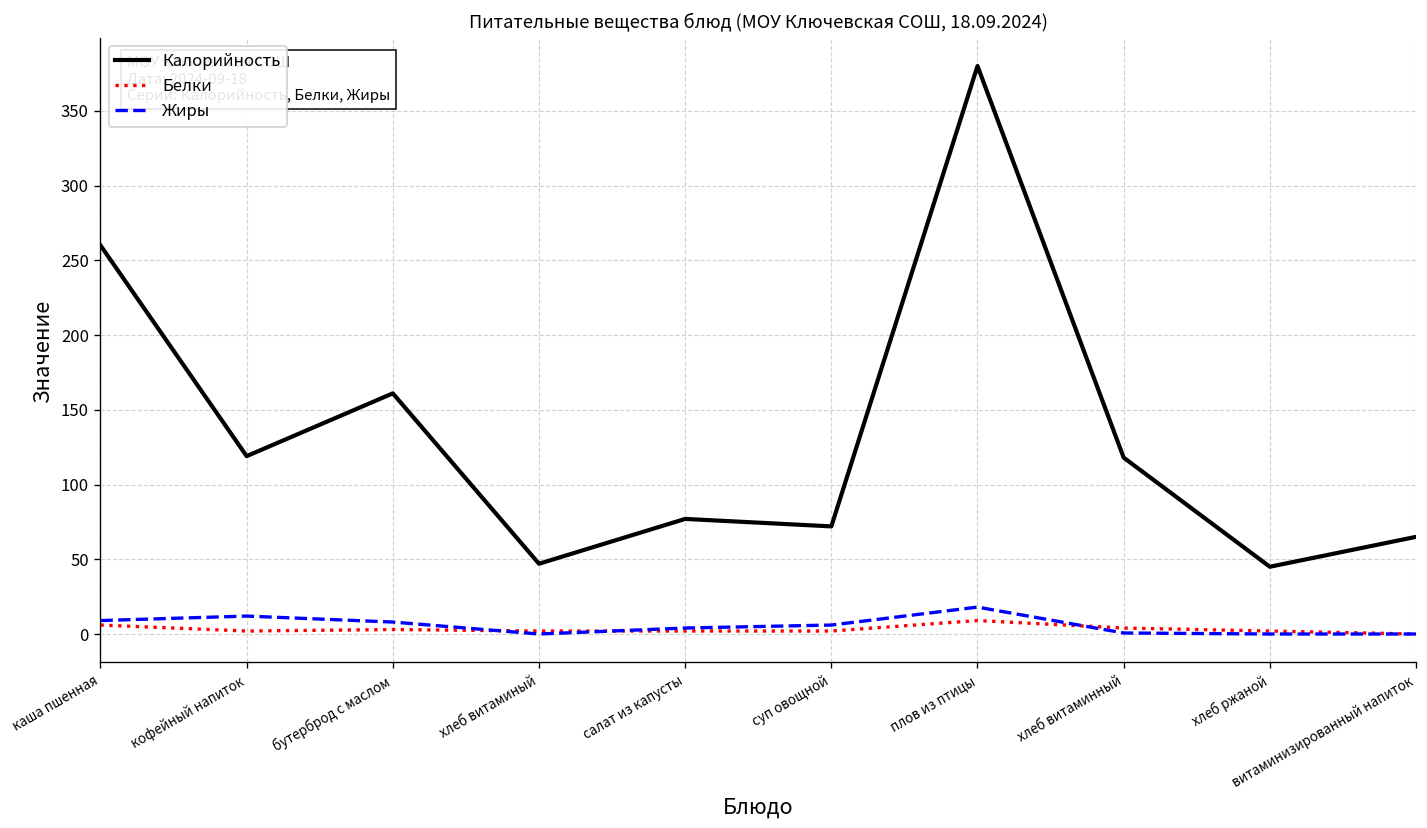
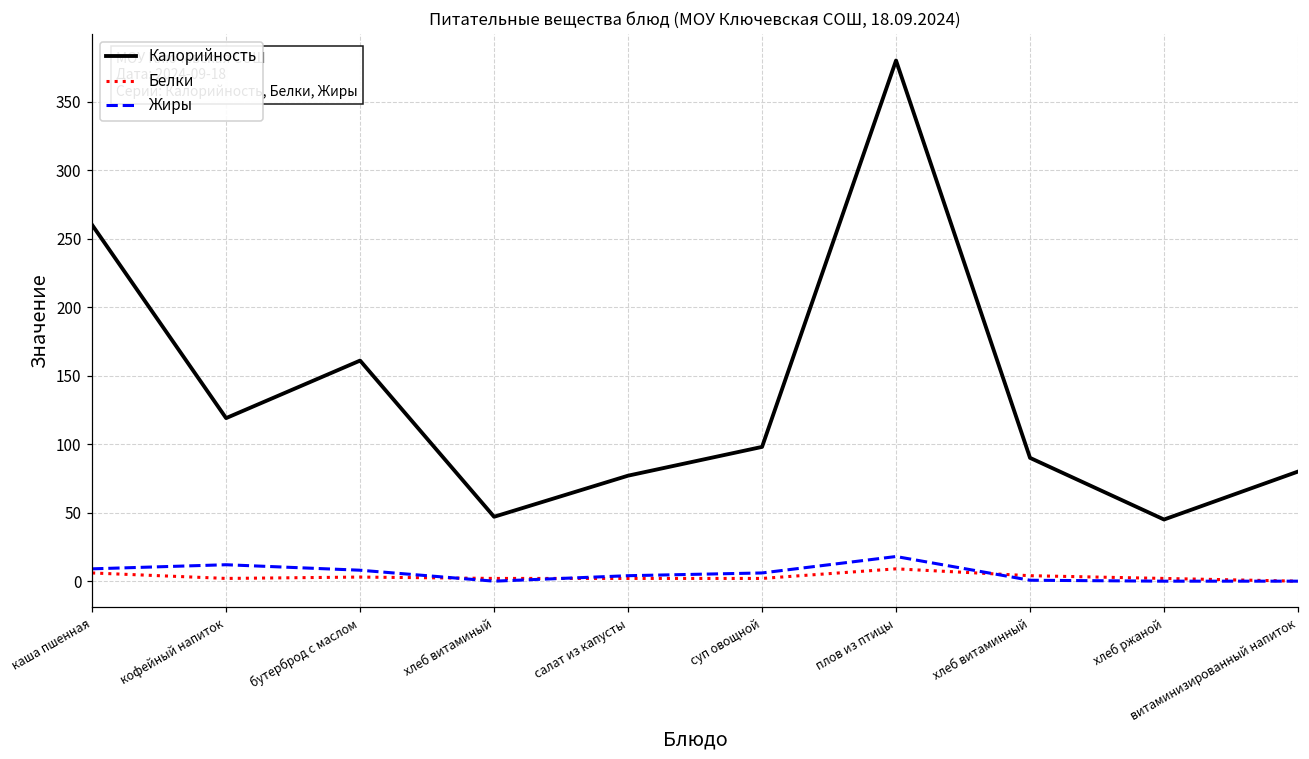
  {
    "Калорийность": {
      "каша пшенная": 260,
      "кофейный напиток": 119,
      "бутерброд с маслом": 161,
      "хлеб витаминый": 47,
      "салат из капусты": 77,
-     "суп овощной": 72,
+     "суп овощной": 98,
      "плов из птицы": 380,
-     "хлеб витаминный": 118,
+     "хлеб витаминный": 90,
      "хлеб ржаной": 45,
-     "витаминизированный напиток": 65
+     "витаминизированный напиток": 80
    },
    "Белки": {
      "каша пшенная": 6,
      "кофейный напиток": 2,
      "бутерброд с маслом": 3,
      "суп овощной": 2,
      "плов из птицы": 9,
      "хлеб витаминный": 4
    },
    "Жиры": {
      "каша пшенная": 9,
      "кофейный напиток": 12,
      "бутерброд с маслом": 8,
      "суп овощной": 6,
      "плов из птицы": 18,
      "хлеб витаминный": 1
    }
  }
